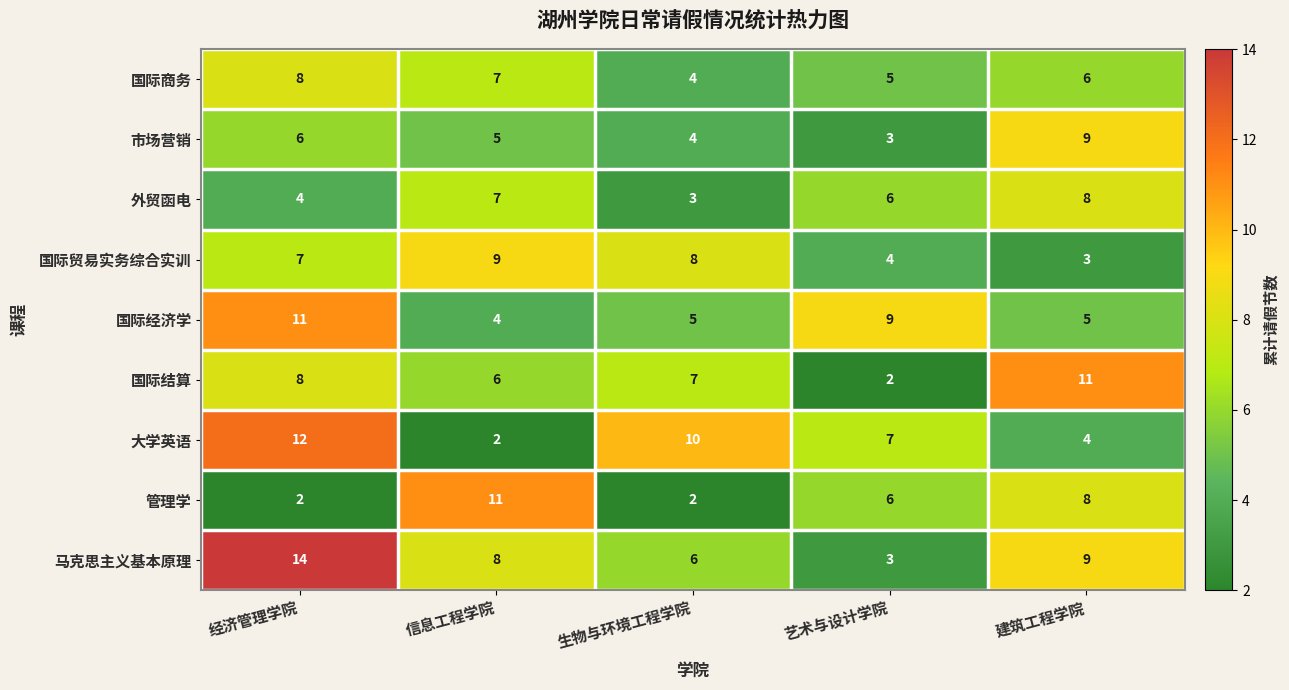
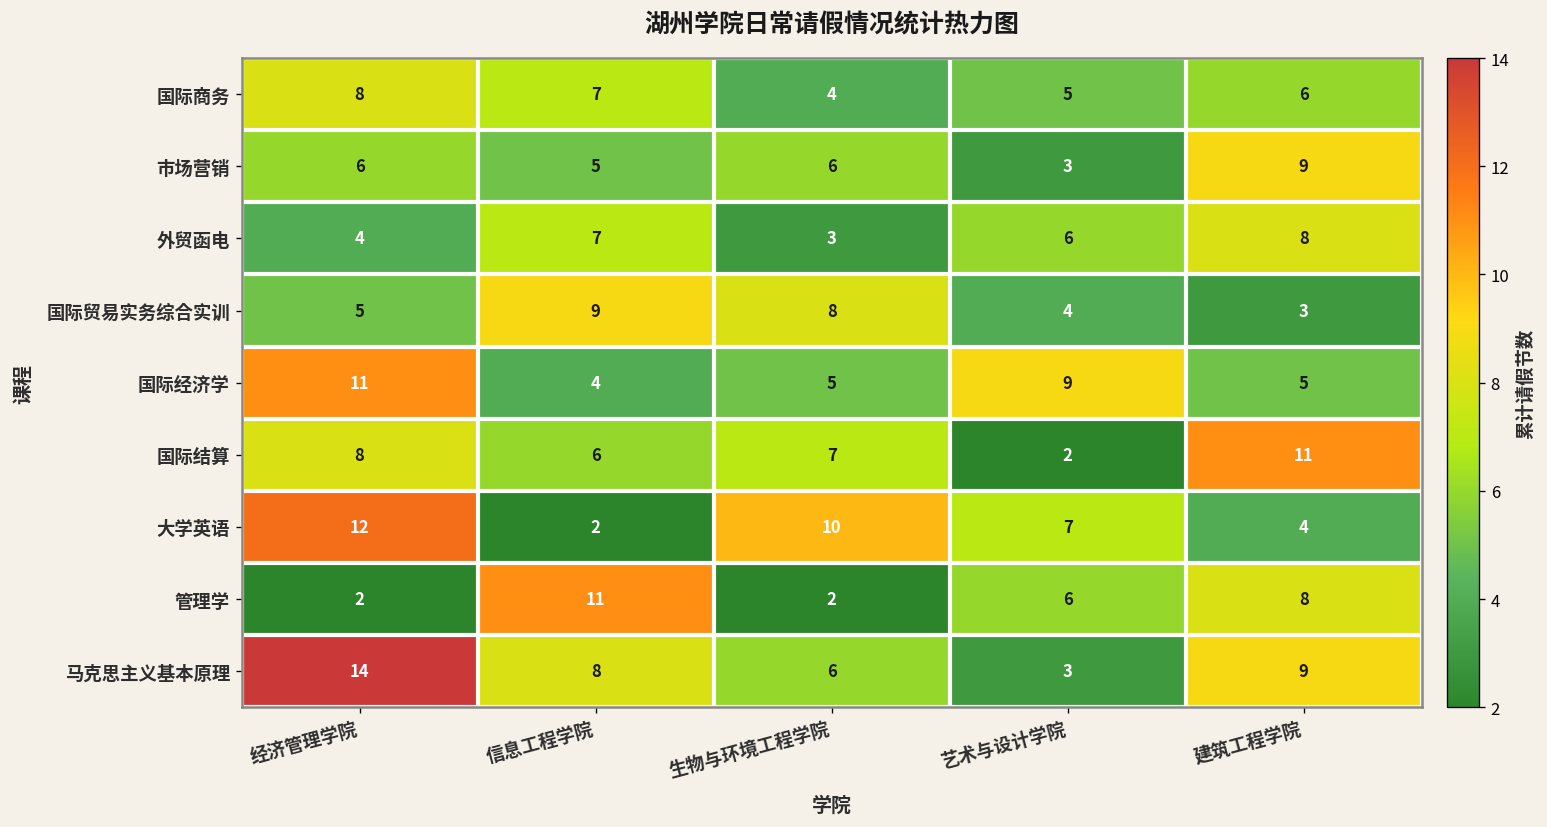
  {
    "国际商务": {
      "经济管理学院": 8,
      "信息工程学院": 7,
      "生物与环境工程学院": 4,
      "艺术与设计学院": 5,
      "建筑工程学院": 6
    },
    "市场营销": {
      "经济管理学院": 6,
      "信息工程学院": 5,
-     "生物与环境工程学院": 4,
+     "生物与环境工程学院": 6,
      "艺术与设计学院": 3,
      "建筑工程学院": 9
    },
    "外贸函电": {
      "经济管理学院": 4,
      "信息工程学院": 7,
      "生物与环境工程学院": 3,
      "艺术与设计学院": 6,
      "建筑工程学院": 8
    },
    "国际贸易实务综合实训": {
-     "经济管理学院": 7,
+     "经济管理学院": 5,
      "信息工程学院": 9,
      "生物与环境工程学院": 8,
      "艺术与设计学院": 4,
      "建筑工程学院": 3
    },
    "国际经济学": {
      "经济管理学院": 11,
      "信息工程学院": 4,
      "生物与环境工程学院": 5,
      "艺术与设计学院": 9,
      "建筑工程学院": 5
    },
    "国际结算": {
      "经济管理学院": 8,
      "信息工程学院": 6,
      "生物与环境工程学院": 7,
      "艺术与设计学院": 2,
      "建筑工程学院": 11
    },
    "大学英语": {
      "经济管理学院": 12,
      "信息工程学院": 2,
      "生物与环境工程学院": 10,
      "艺术与设计学院": 7,
      "建筑工程学院": 4
    },
    "管理学": {
      "经济管理学院": 2,
      "信息工程学院": 11,
      "生物与环境工程学院": 2,
      "艺术与设计学院": 6,
      "建筑工程学院": 8
    },
    "马克思主义基本原理": {
      "经济管理学院": 14,
      "信息工程学院": 8,
      "生物与环境工程学院": 6,
      "艺术与设计学院": 3,
      "建筑工程学院": 9
    }
  }
